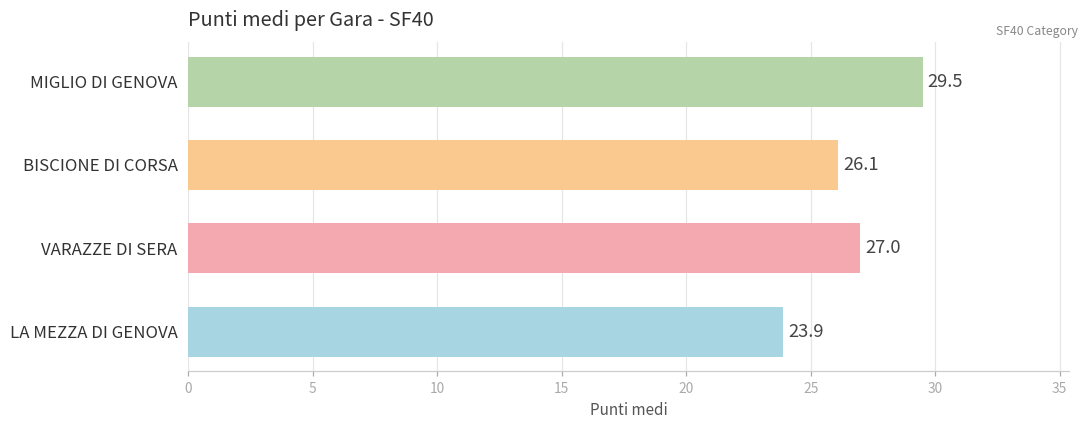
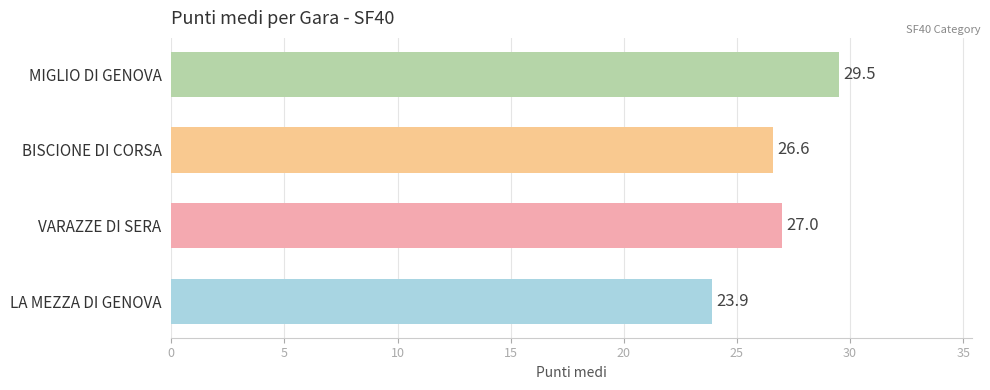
  {
    "MIGLIO DI GENOVA": 29.5,
-   "BISCIONE DI CORSA": 26.1,
+   "BISCIONE DI CORSA": 26.6,
    "VARAZZE DI SERA": 27.0,
    "LA MEZZA DI GENOVA": 23.9
  }
